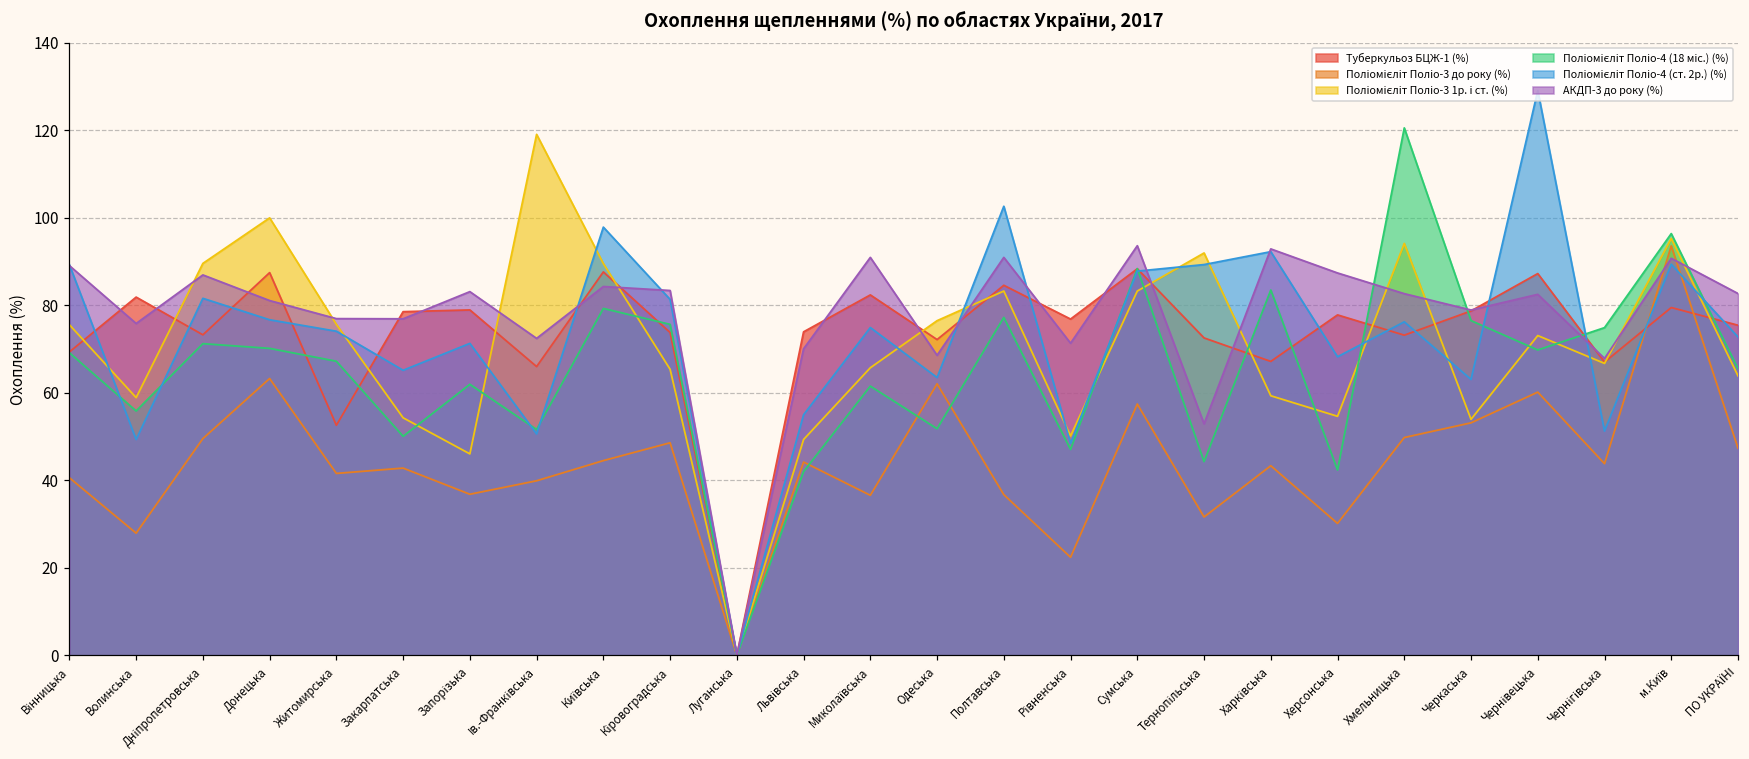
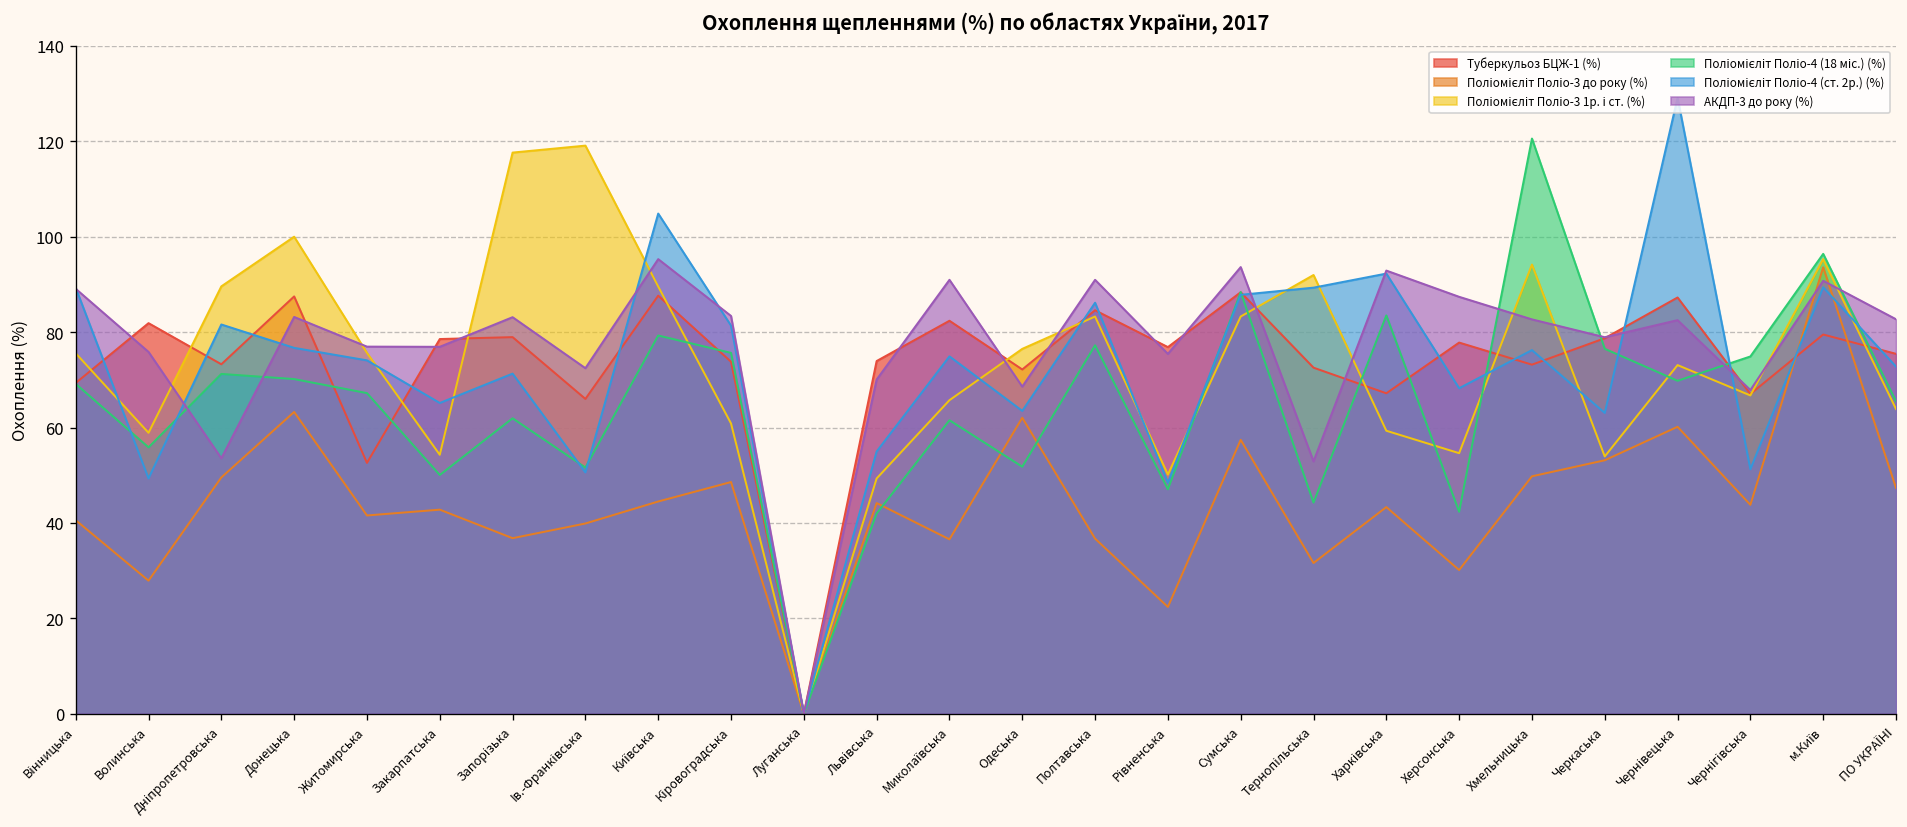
  {
    "Поліомієліт Поліо-3 1р. і ст. (%)": {
      "Вінницька": 76,
      "Волинська": 59,
      "Дніпропетровська": 90,
      "Донецька": 100,
      "Житомирська": 76,
      "Закарпатська": 54,
-     "Запорізька": 46,
+     "Запорізька": 118,
      "Ів.-Франківська": 119,
      "Київська": 90,
-     "Кіровоградська": 65,
+     "Кіровоградська": 61,
      "Львівська": 49,
      "Миколаївська": 66,
      "Одеська": 76,
      "Полтавська": 83,
      "Рівненська": 50,
      "Сумська": 83,
      "Тернопільська": 92,
      "Харківська": 59,
      "Херсонська": 55,
      "Хмельницька": 94,
      "Черкаська": 54,
      "Чернівецька": 73,
      "м.Київ": 95,
      "ПО УКРАЇНІ": 64
    },
    "Поліомієліт Поліо-4 (18 міс.) (%)": {
      "Волинська": 56,
      "Дніпропетровська": 71,
      "Донецька": 70,
      "Житомирська": 67,
      "Закарпатська": 50,
      "Запорізька": 62,
      "Ів.-Франківська": 52,
      "Київська": 79,
      "Кіровоградська": 76,
      "Львівська": 42,
      "Миколаївська": 62,
      "Одеська": 52,
      "Полтавська": 77,
      "Рівненська": 47,
      "Тернопільська": 44,
      "Харківська": 84,
      "Херсонська": 42,
      "Хмельницька": 121,
      "Черкаська": 77,
      "Чернівецька": 70,
      "Чернігівська": 75,
      "м.Київ": 96,
      "ПО УКРАЇНІ": 66
    },
    "Поліомієліт Поліо-4 (ст. 2р.) (%)": {
      "Волинська": 49,
      "Дніпропетровська": 82,
      "Донецька": 77,
      "Житомирська": 74,
      "Закарпатська": 65,
      "Запорізька": 71,
      "Ів.-Франківська": 51,
-     "Київська": 98,
+     "Київська": 105,
      "Кіровоградська": 81,
      "Львівська": 55,
      "Миколаївська": 75,
      "Одеська": 63,
-     "Полтавська": 103,
+     "Полтавська": 86,
      "Рівненська": 48,
      "Тернопільська": 89,
      "Херсонська": 68,
      "Хмельницька": 76,
      "Черкаська": 63,
      "Чернігівська": 51,
      "м.Київ": 89,
      "ПО УКРАЇНІ": 73
    },
    "АКДП-3 до року (%)": {
      "Волинська": 76,
-     "Дніпропетровська": 87,
-     "Донецька": 81,
+     "Дніпропетровська": 54,
+     "Донецька": 83,
      "Житомирська": 77,
      "Закарпатська": 77,
      "Запорізька": 83,
      "Ів.-Франківська": 72,
-     "Київська": 84,
+     "Київська": 95,
      "Кіровоградська": 83,
      "Львівська": 70,
      "Миколаївська": 91,
      "Одеська": 69,
      "Полтавська": 91,
-     "Рівненська": 71,
+     "Рівненська": 75,
      "Сумська": 94,
      "Тернопільська": 53,
      "Херсонська": 87,
      "Хмельницька": 83,
      "Чернівецька": 83,
      "Чернігівська": 68,
      "м.Київ": 91,
      "ПО УКРАЇНІ": 83
    }
  }
